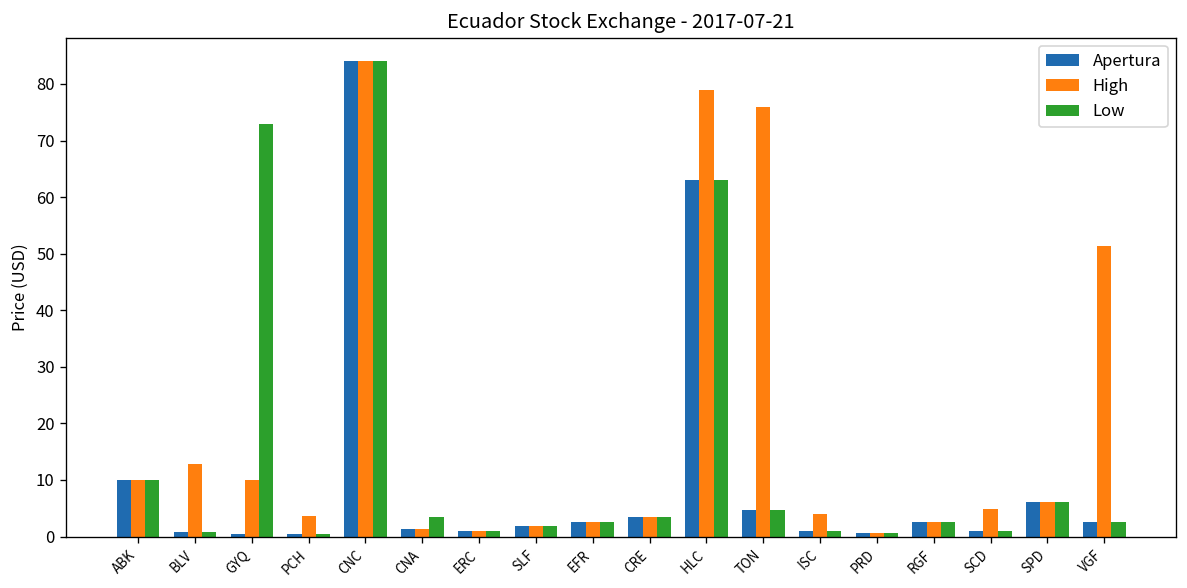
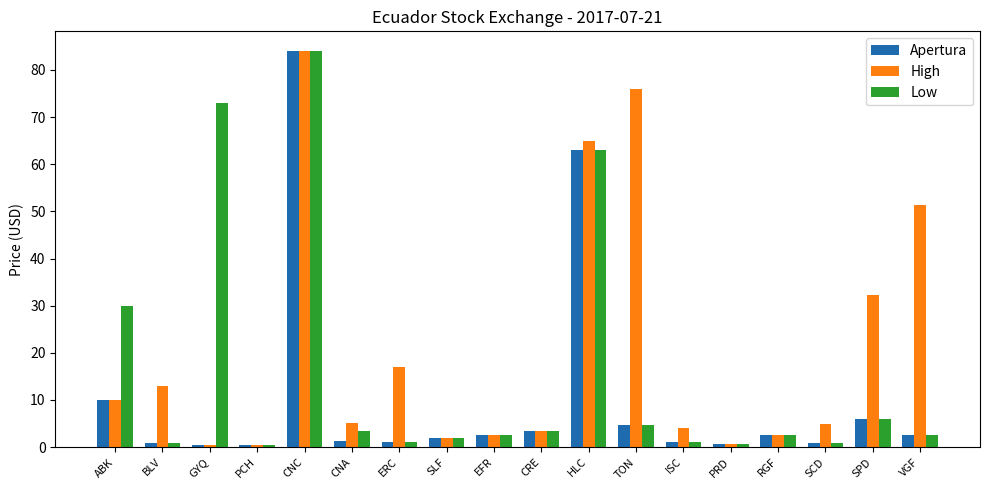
  {
    "Apertura": {
      "ABK": 10,
      "BLV": 1,
      "CNC": 84,
      "CNA": 1,
      "ERC": 1,
      "SLF": 2,
      "EFR": 3,
      "CRE": 4,
      "HLC": 63,
      "TON": 5,
      "ISC": 1,
      "PRD": 1,
      "RGF": 3,
      "SCD": 1,
      "SPD": 6,
      "VGF": 3
    },
    "High": {
      "ABK": 10,
      "BLV": 13,
-     "GYQ": 10,
-     "PCH": 4,
+     "GYQ": 0,
+     "PCH": 1,
      "CNC": 84,
-     "CNA": 1,
-     "ERC": 1,
+     "CNA": 5,
+     "ERC": 17,
      "SLF": 2,
      "EFR": 3,
      "CRE": 4,
-     "HLC": 79,
+     "HLC": 65,
      "TON": 76,
      "ISC": 4,
      "PRD": 1,
      "RGF": 3,
      "SCD": 5,
-     "SPD": 6,
+     "SPD": 32,
      "VGF": 51
    },
    "Low": {
-     "ABK": 10,
+     "ABK": 30,
      "BLV": 1,
      "GYQ": 73,
      "CNC": 84,
      "CNA": 3,
      "ERC": 1,
      "SLF": 2,
      "EFR": 3,
      "CRE": 4,
      "HLC": 63,
      "TON": 5,
      "ISC": 1,
      "PRD": 1,
      "RGF": 3,
      "SCD": 1,
      "SPD": 6,
      "VGF": 3
    }
  }
